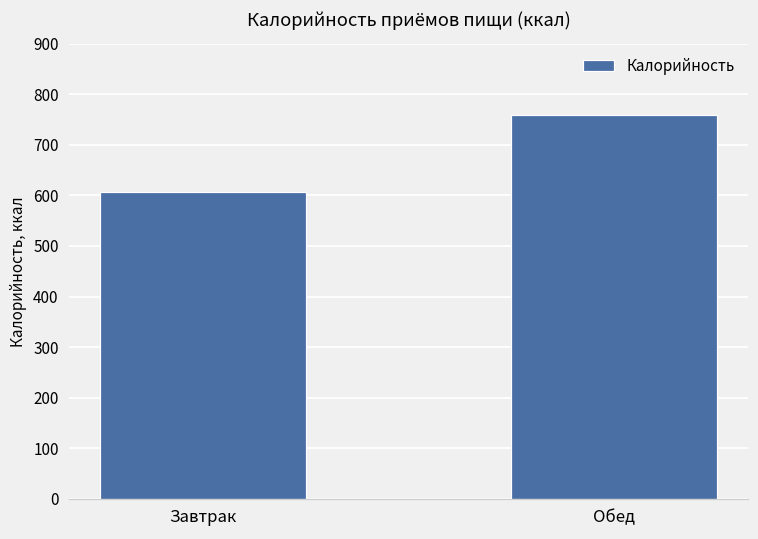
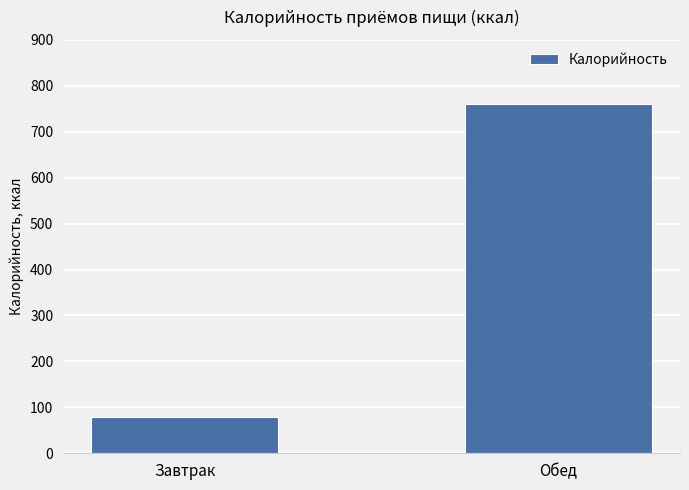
  {
-   "Завтрак": 610,
+   "Завтрак": 80,
    "Обед": 760
  }
